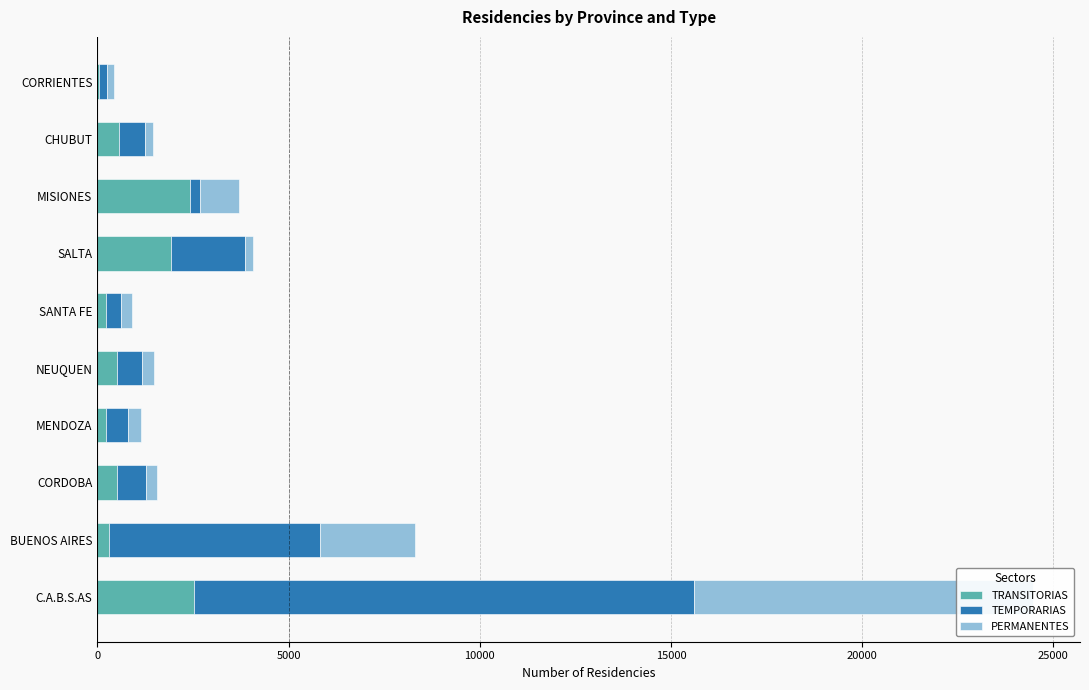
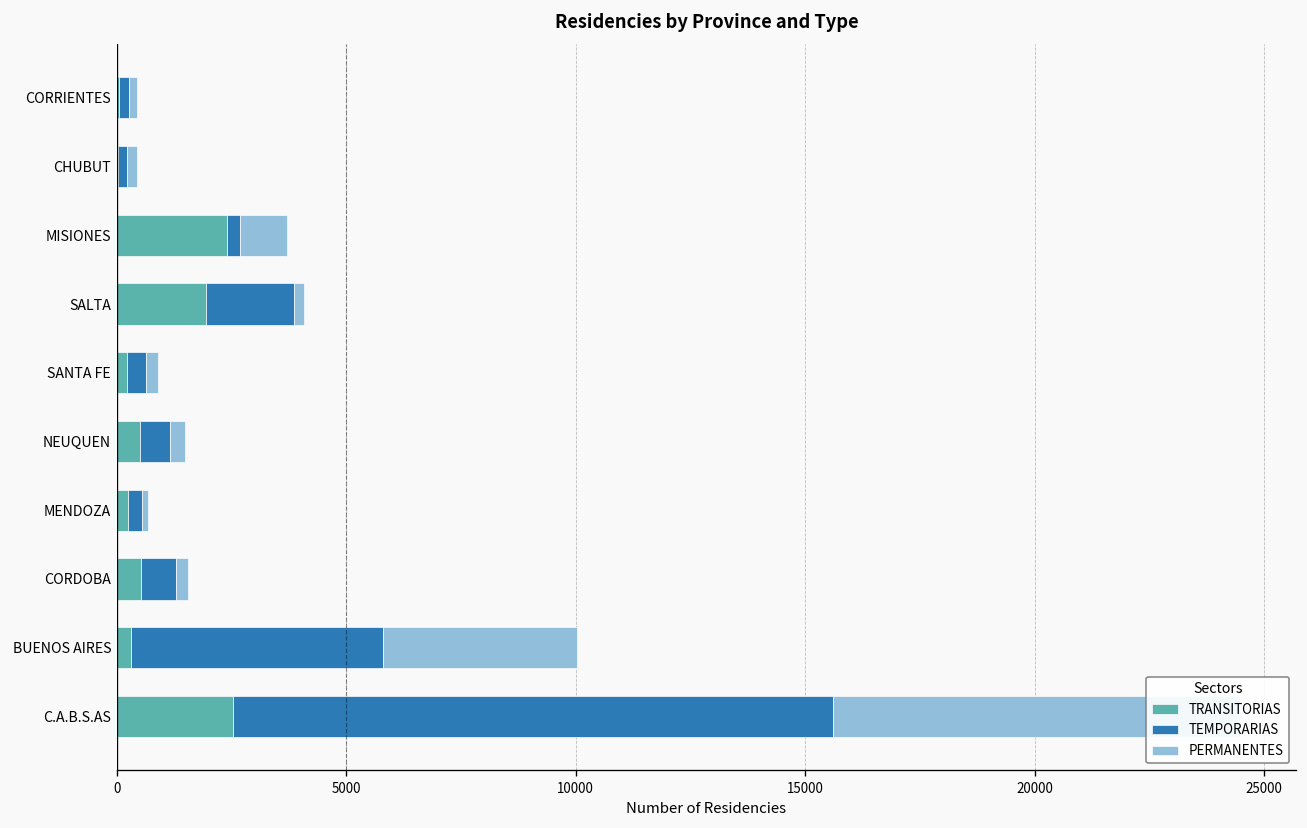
  {
    "TRANSITORIAS": {
-     "CHUBUT": 600,
+     "CHUBUT": 0,
      "MISIONES": 2400,
      "SALTA": 1900,
      "SANTA FE": 200,
      "NEUQUEN": 500,
      "MENDOZA": 200,
      "CORDOBA": 500,
      "BUENOS AIRES": 300,
      "C.A.B.S.AS": 2500
    },
    "TEMPORARIAS": {
      "CORRIENTES": 200,
-     "CHUBUT": 700,
+     "CHUBUT": 200,
      "MISIONES": 300,
      "SALTA": 1900,
      "SANTA FE": 400,
      "NEUQUEN": 600,
-     "MENDOZA": 600,
+     "MENDOZA": 300,
      "CORDOBA": 800,
      "BUENOS AIRES": 5500,
      "C.A.B.S.AS": 13100
    },
    "PERMANENTES": {
      "CORRIENTES": 200,
      "CHUBUT": 200,
      "MISIONES": 1000,
      "SALTA": 200,
      "SANTA FE": 300,
      "NEUQUEN": 300,
-     "MENDOZA": 300,
+     "MENDOZA": 100,
      "CORDOBA": 300,
-     "BUENOS AIRES": 2500
+     "BUENOS AIRES": 4200
    }
  }
